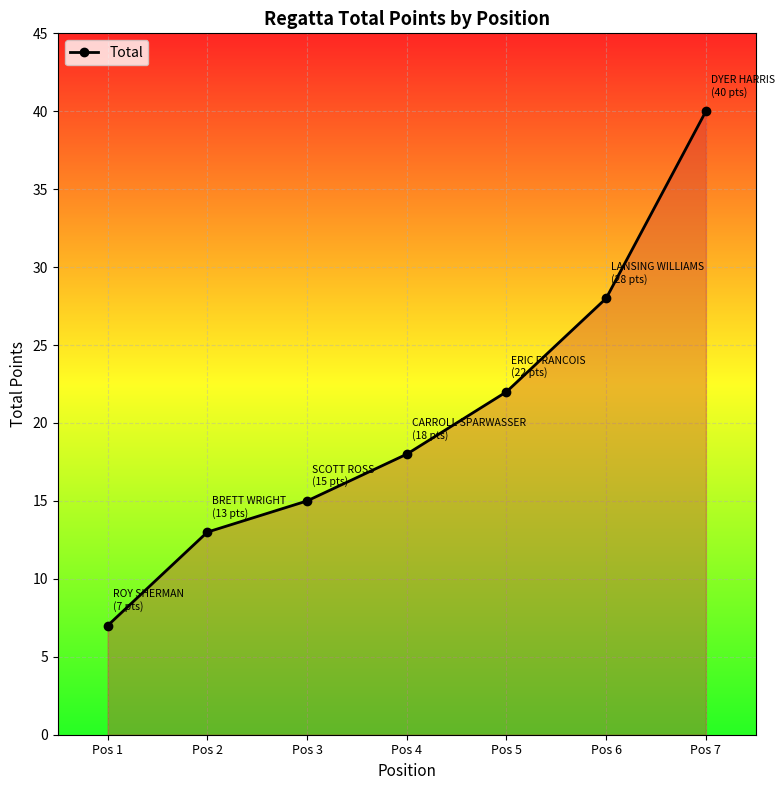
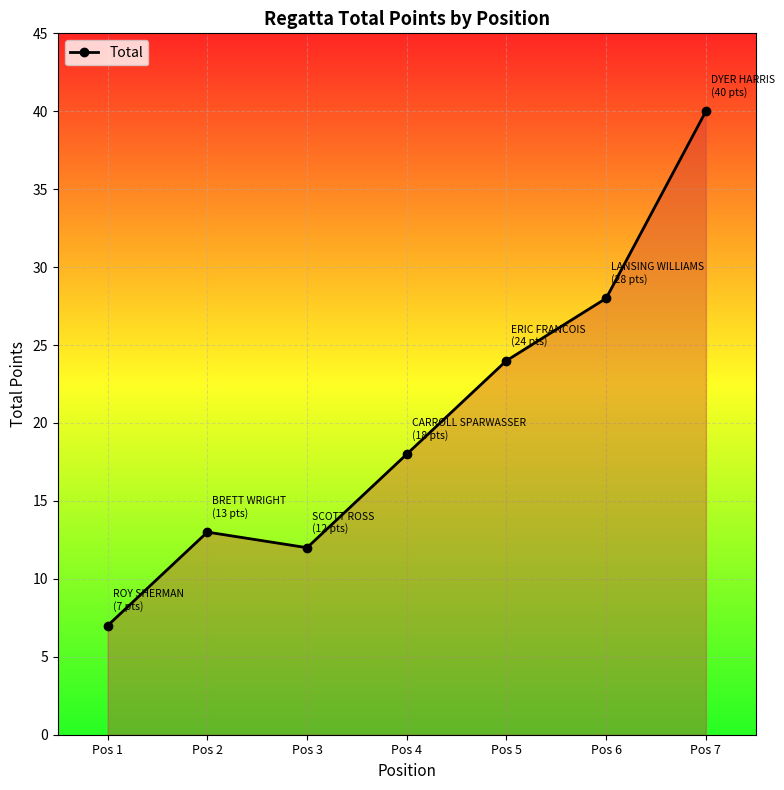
  {
    "Pos 1": "(7 pts)",
    "Pos 2": "(13 pts)",
-   "Pos 3": "(15 pts)",
+   "Pos 3": "(12 pts)",
    "Pos 4": "(18 pts)",
-   "Pos 5": "(22 pts)",
+   "Pos 5": "(24 pts)",
    "Pos 6": "(28 pts)",
    "Pos 7": "(40 pts)"
  }
